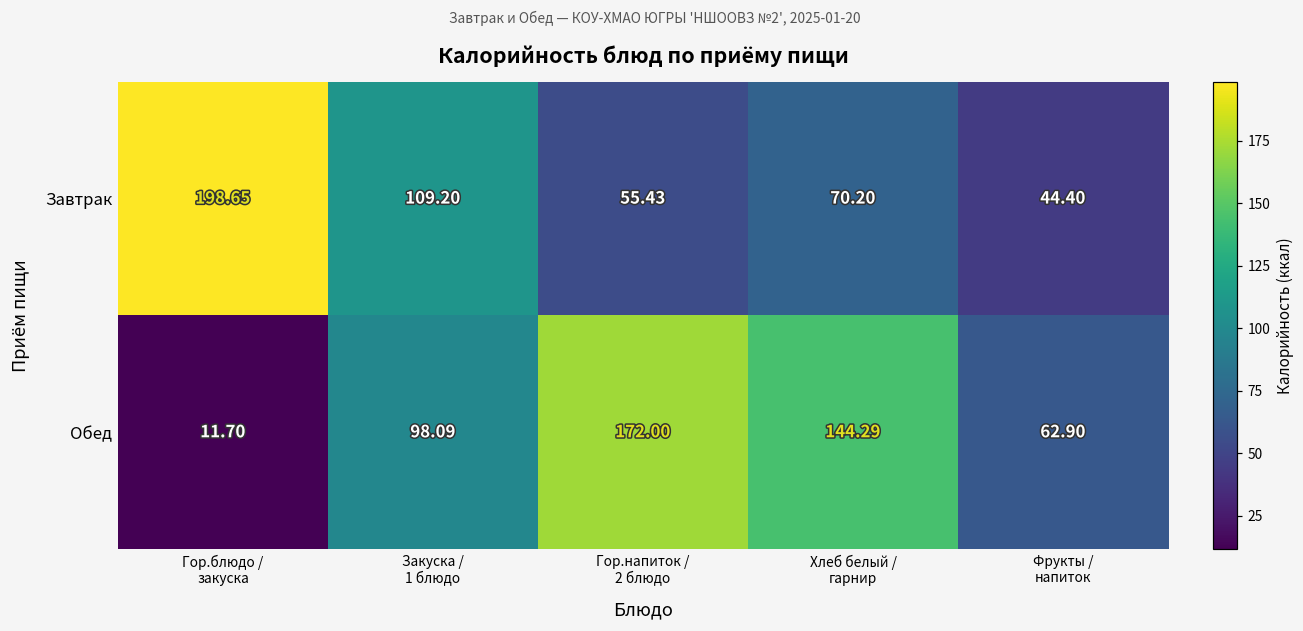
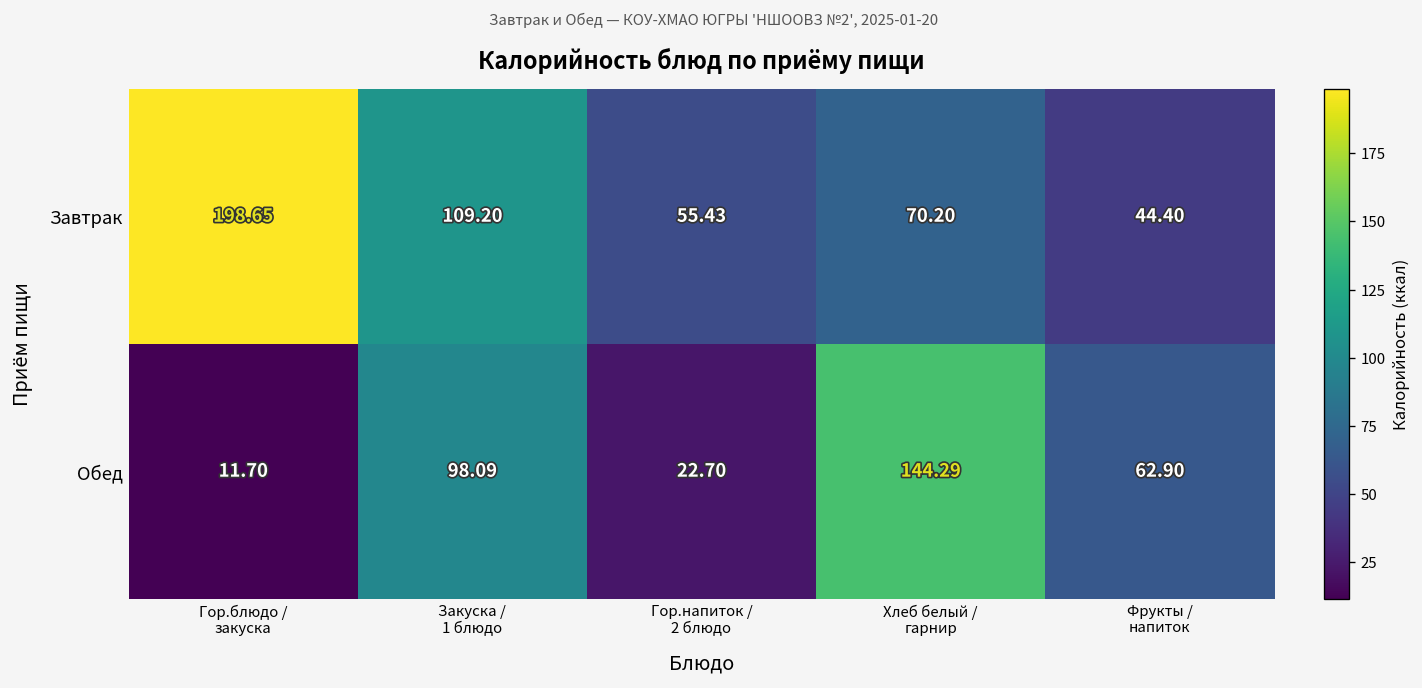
  {
    "Завтрак": {
      "Гор.блюдо / закуска": 198.65,
      "Закуска / 1 блюдо": 109.20,
      "Гор.напиток / 2 блюдо": 55.43,
      "Хлеб белый / гарнир": 70.20,
      "Фрукты / напиток": 44.40
    },
    "Обед": {
      "Гор.блюдо / закуска": 11.70,
      "Закуска / 1 блюдо": 98.09,
-     "Гор.напиток / 2 блюдо": 172.00,
+     "Гор.напиток / 2 блюдо": 22.70,
      "Хлеб белый / гарнир": 144.29,
      "Фрукты / напиток": 62.90
    }
  }
